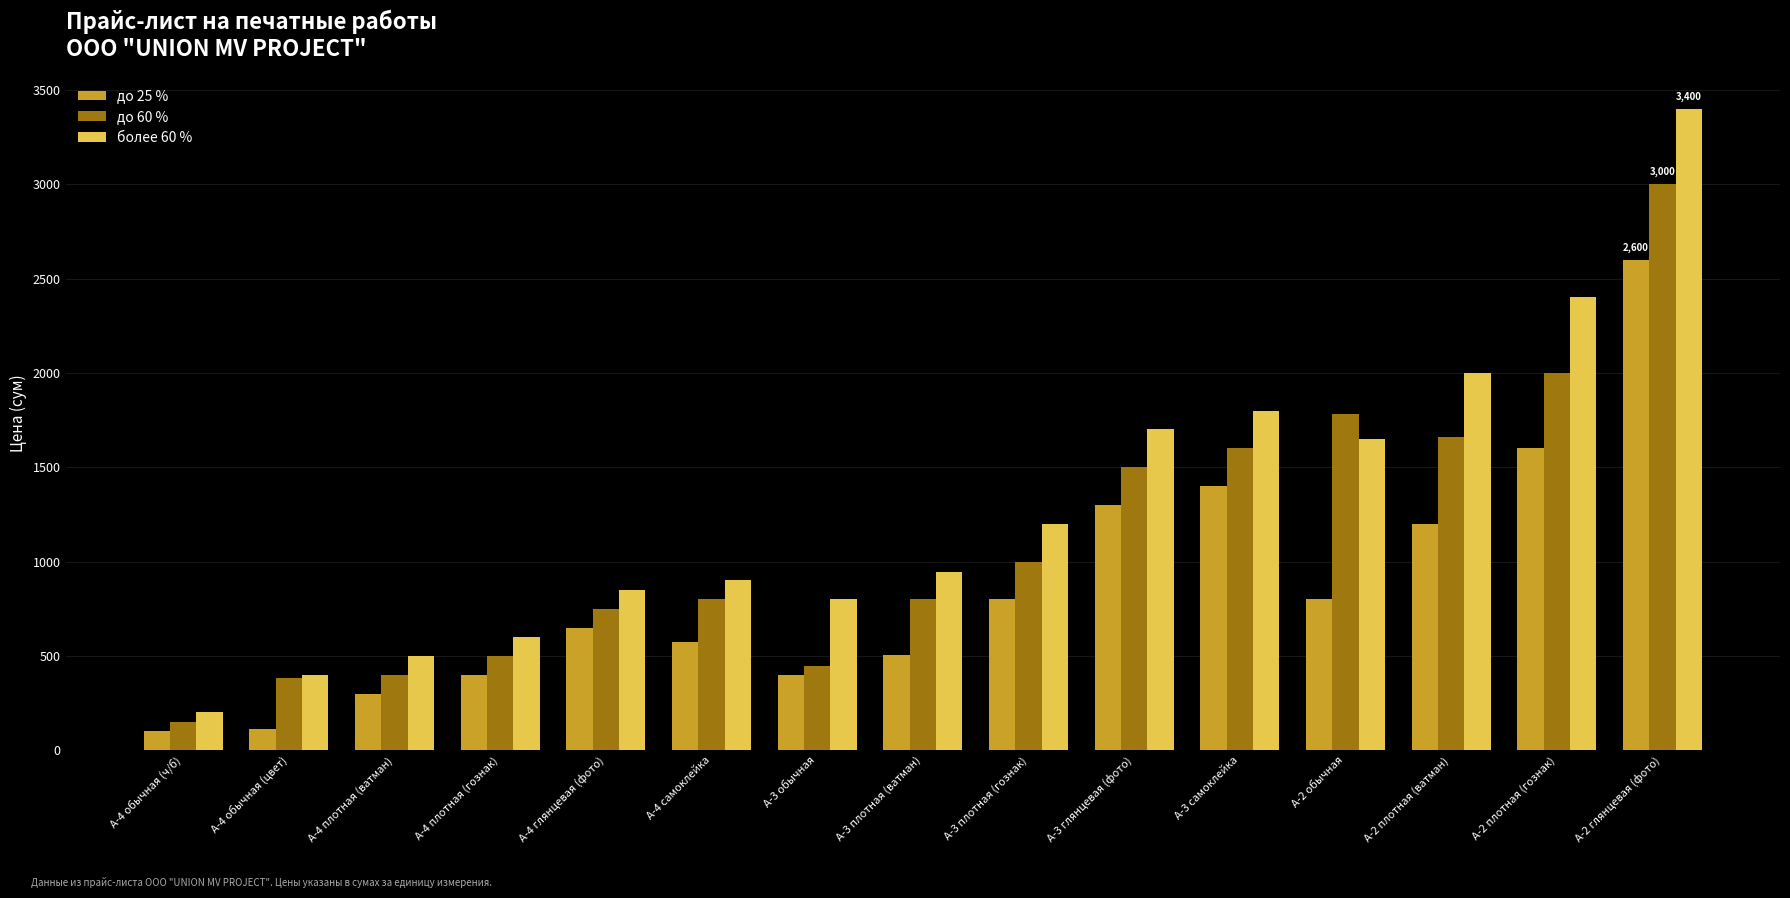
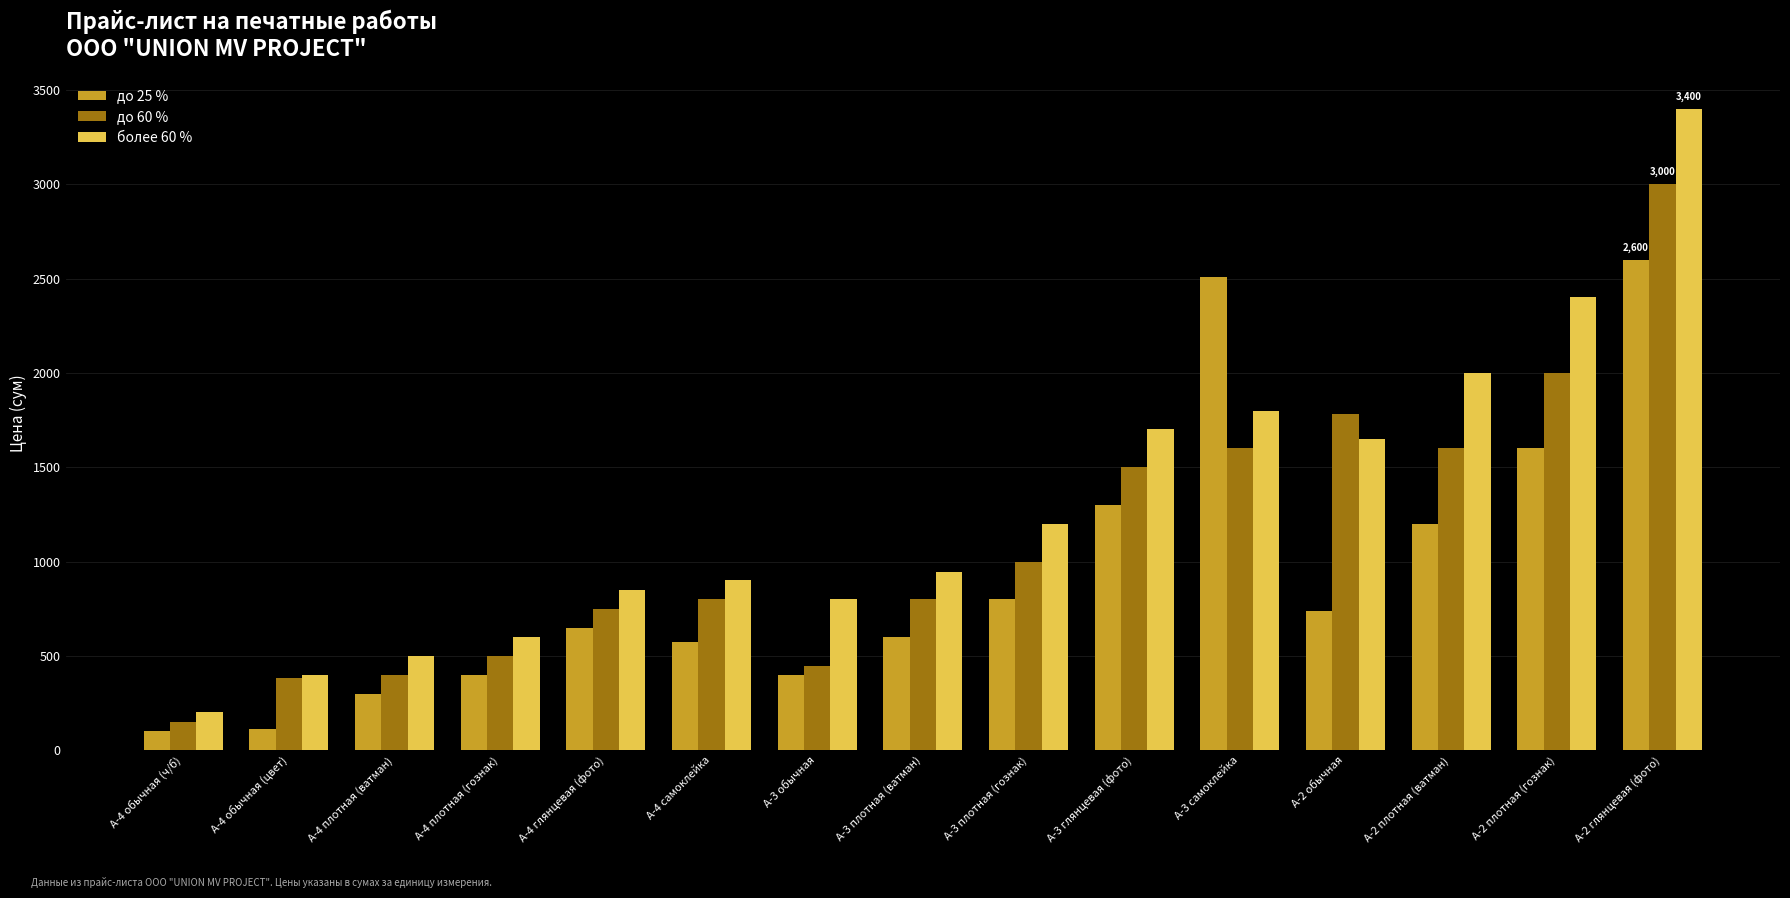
  {
    "до 25 %": {
      "А-4 обычная (ч/б)": "100",
      "А-4 обычная (цвет)": "110",
      "А-4 плотная (ватман)": "300",
      "А-4 плотная (гознак)": "400",
      "А-4 глянцевая (фото)": "650",
      "А-4 самоклейка": "580",
      "А-3 обычная": "400",
-     "А-3 плотная (ватман)": "500",
+     "А-3 плотная (ватман)": "600",
      "А-3 плотная (гознак)": "800",
      "А-3 глянцевая (фото)": "1300",
-     "А-3 самоклейка": "1400",
-     "А-2 обычная": "800",
+     "А-3 самоклейка": "2510",
+     "А-2 обычная": "740",
      "А-2 плотная (ватман)": "1200",
      "А-2 плотная (гознак)": "1600"
    },
    "до 60 %": {
      "А-4 обычная (ч/б)": "150",
      "А-4 обычная (цвет)": "380",
      "А-4 плотная (ватман)": "400",
      "А-4 плотная (гознак)": "500",
      "А-4 глянцевая (фото)": "750",
      "А-4 самоклейка": "800",
      "А-3 обычная": "450",
      "А-3 плотная (ватман)": "800",
      "А-3 плотная (гознак)": "1000",
      "А-3 глянцевая (фото)": "1500",
      "А-3 самоклейка": "1600",
      "А-2 обычная": "1780",
-     "А-2 плотная (ватман)": "1660",
+     "А-2 плотная (ватман)": "1600",
      "А-2 плотная (гознак)": "2000"
    },
    "более 60 %": {
      "А-2 глянцевая (фото)": "3,400"
    }
  }
